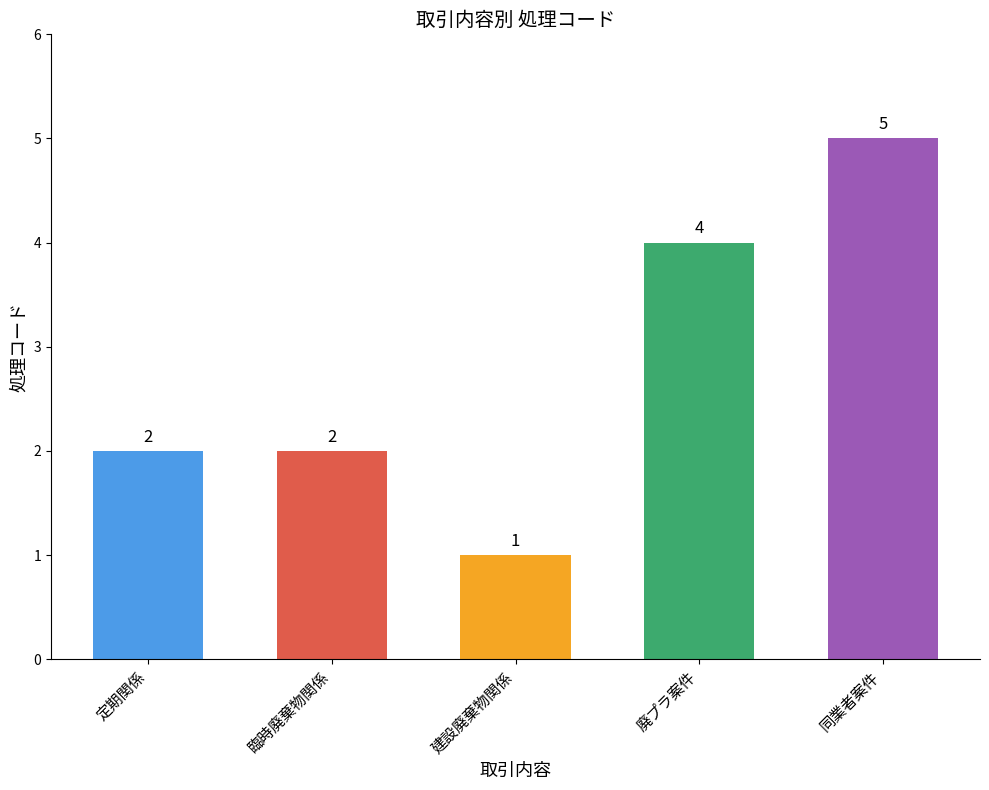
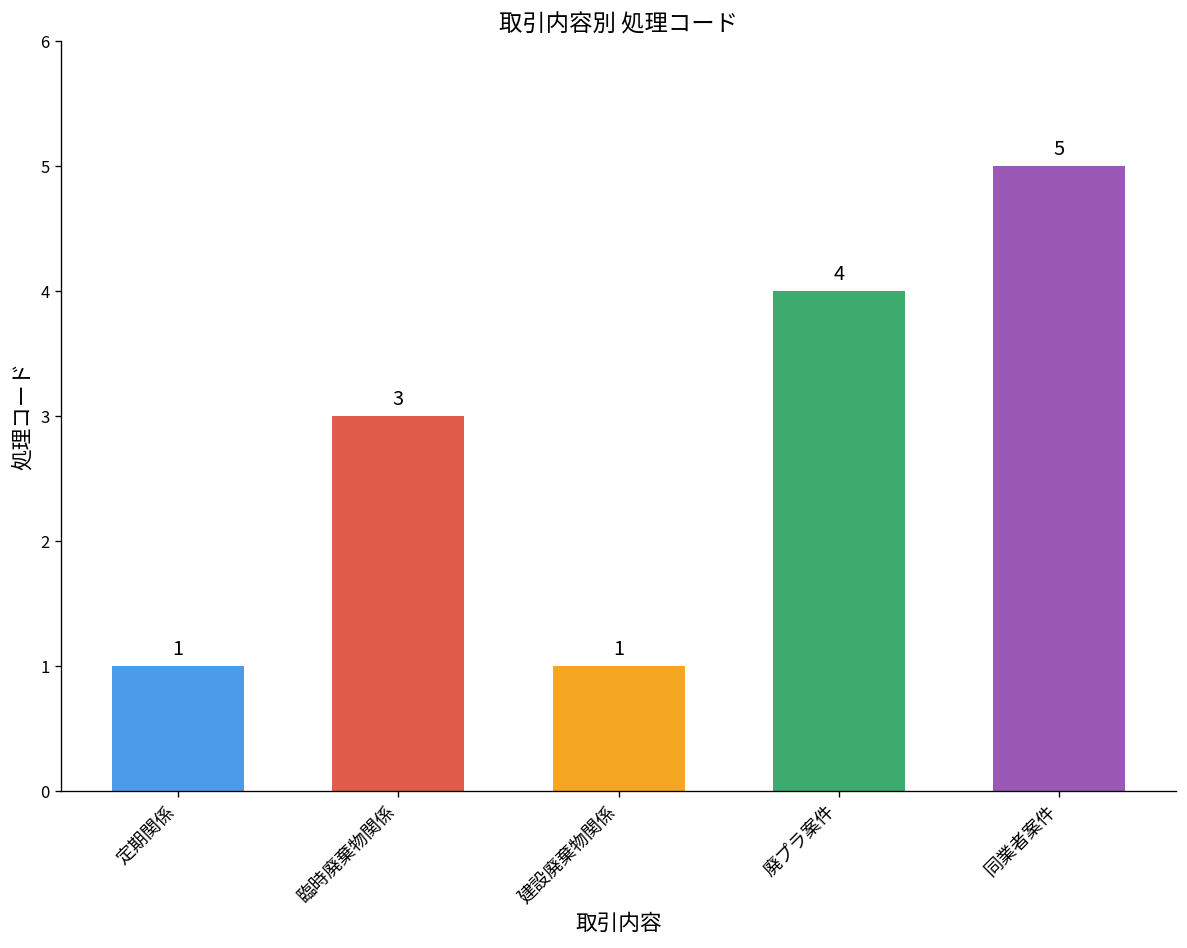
  {
-   "定期関係": 2,
-   "臨時廃棄物関係": 2,
+   "定期関係": 1,
+   "臨時廃棄物関係": 3,
    "建設廃棄物関係": 1,
    "廃プラ案件": 4,
    "同業者案件": 5
  }
